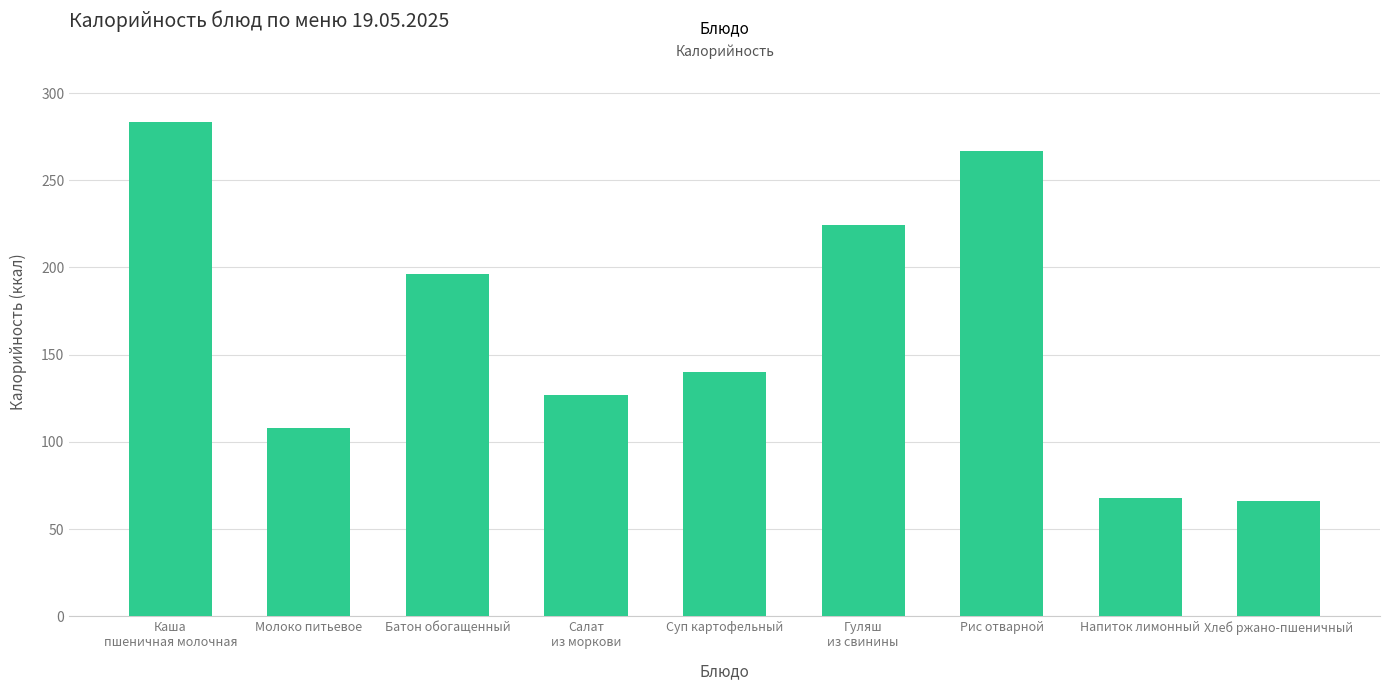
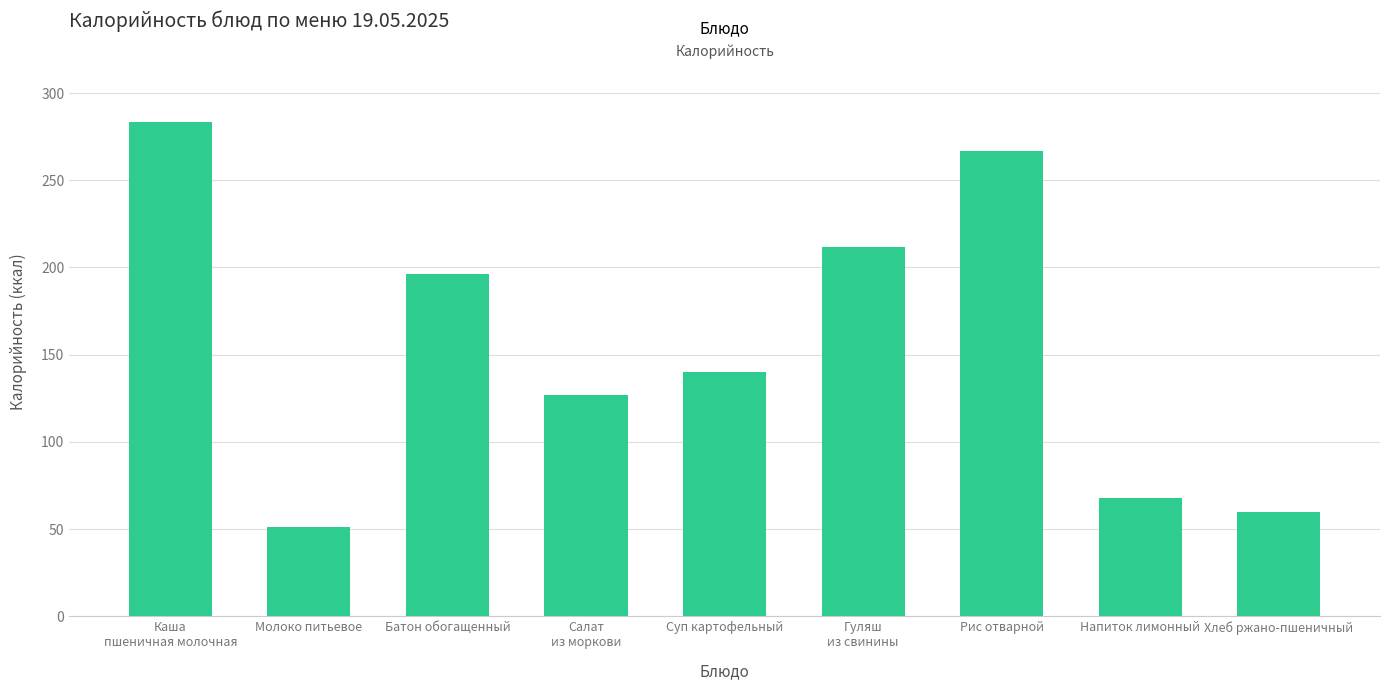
  {
    "Каша пшеничная молочная": 284,
-   "Молоко питьевое": 108,
+   "Молоко питьевое": 51,
    "Батон обогащенный": 196,
    "Салат из моркови": 127,
    "Суп картофельный": 140,
-   "Гуляш из свинины": 224,
+   "Гуляш из свинины": 212,
    "Рис отварной": 267,
    "Напиток лимонный": 68,
-   "Хлеб ржано-пшеничный": 66
+   "Хлеб ржано-пшеничный": 60
  }
